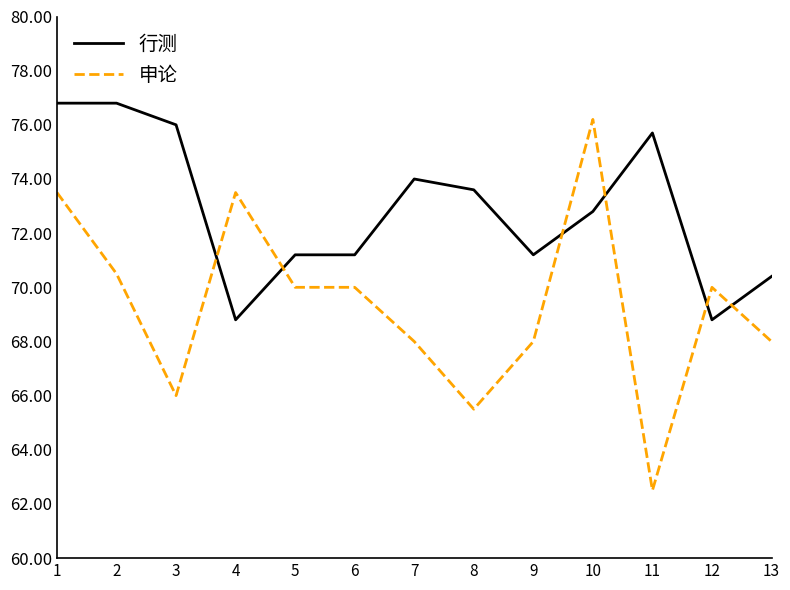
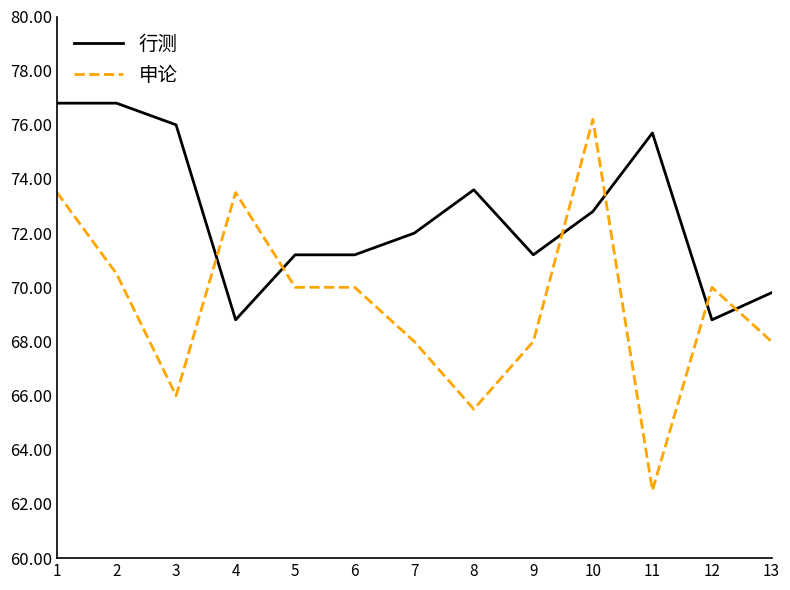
  {
    "行测": {
      "1": 76.8,
      "2": 76.8,
      "3": 76.0,
      "4": 68.8,
      "5": 71.2,
      "6": 71.2,
-     "7": 74,
+     "7": 72,
      "8": 73.6,
      "9": 71.2,
      "10": 72.8,
      "11": 75.7,
      "12": 68.8,
-     "13": 70.4
+     "13": 69.8
    },
    "申论": {
      "1": 73.5,
      "2": 70.5,
      "3": 66.0,
      "4": 73.5,
      "5": 70.0,
      "6": 70.0,
      "7": 68.0,
      "8": 65.5,
      "9": 68.0,
      "10": 76.2,
      "11": 62.5,
      "12": 70.0,
      "13": 68.0
    }
  }
